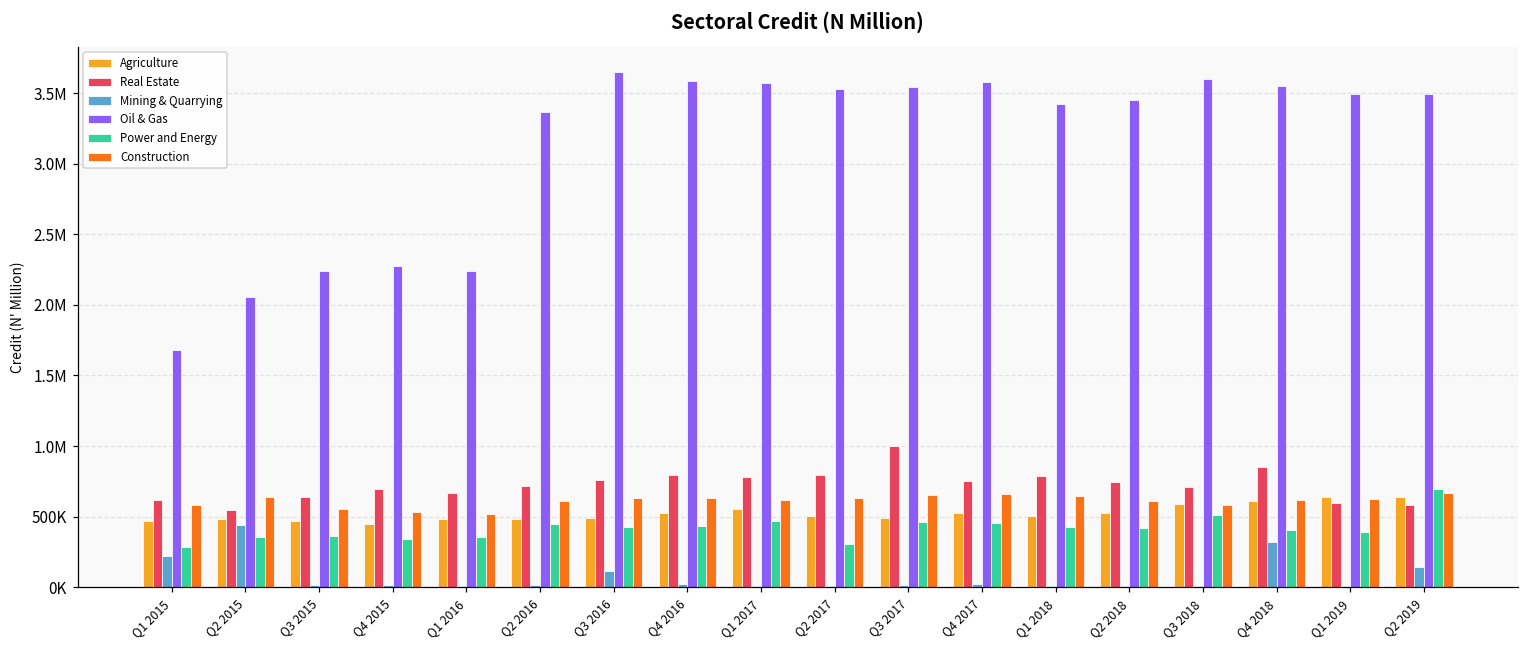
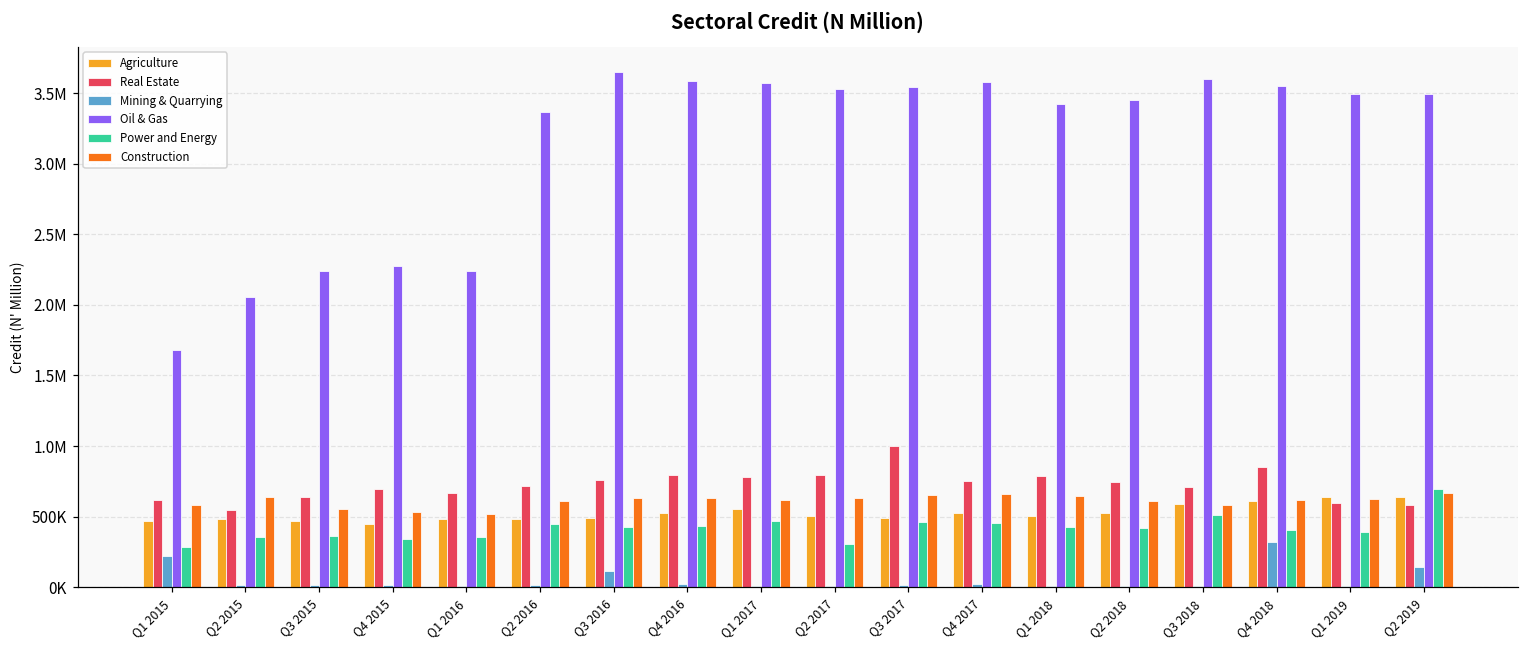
  {
    "Real Estate": {
      "Q1 2015": 620000,
      "Q2 2015": 550000,
      "Q3 2015": 640000,
      "Q4 2015": 690000,
      "Q1 2016": 660000,
      "Q2 2016": 720000,
      "Q3 2016": 760000,
      "Q4 2016": 790000,
      "Q1 2017": 780000,
      "Q2 2017": 790000,
      "Q3 2017": 1000000,
      "Q4 2017": 750000,
      "Q1 2018": 780000,
      "Q2 2018": 740000,
      "Q3 2018": 710000,
      "Q4 2018": 850000,
      "Q1 2019": 600000,
      "Q2 2019": 580000
    },
    "Mining & Quarrying": {
      "Q1 2015": 220000,
-     "Q2 2015": 440000,
+     "Q2 2015": 20000,
      "Q3 2016": 110000,
      "Q4 2016": 20000,
      "Q4 2017": 30000,
      "Q4 2018": 320000,
      "Q2 2019": 140000
    },
    "Oil & Gas": {
      "Q1 2015": 1680000,
      "Q2 2015": 2060000,
      "Q3 2015": 2240000,
      "Q4 2015": 2270000,
      "Q1 2016": 2240000,
      "Q2 2016": 3370000,
      "Q3 2016": 3650000,
      "Q4 2016": 3590000,
      "Q1 2017": 3580000,
      "Q2 2017": 3530000,
      "Q3 2017": 3540000,
      "Q4 2017": 3580000,
      "Q1 2018": 3420000,
      "Q2 2018": 3450000,
      "Q3 2018": 3600000,
      "Q4 2018": 3550000,
      "Q1 2019": 3490000,
      "Q2 2019": 3500000
    },
    "Power and Energy": {
      "Q1 2015": 280000,
      "Q2 2015": 350000,
      "Q3 2015": 360000,
      "Q4 2015": 340000,
      "Q1 2016": 360000,
      "Q2 2016": 450000,
      "Q3 2016": 430000,
      "Q4 2016": 430000,
      "Q1 2017": 470000,
      "Q2 2017": 300000,
      "Q3 2017": 460000,
      "Q4 2017": 450000,
      "Q1 2018": 430000,
      "Q2 2018": 420000,
      "Q3 2018": 510000,
      "Q4 2018": 400000,
      "Q1 2019": 390000,
      "Q2 2019": 690000
    }
  }
